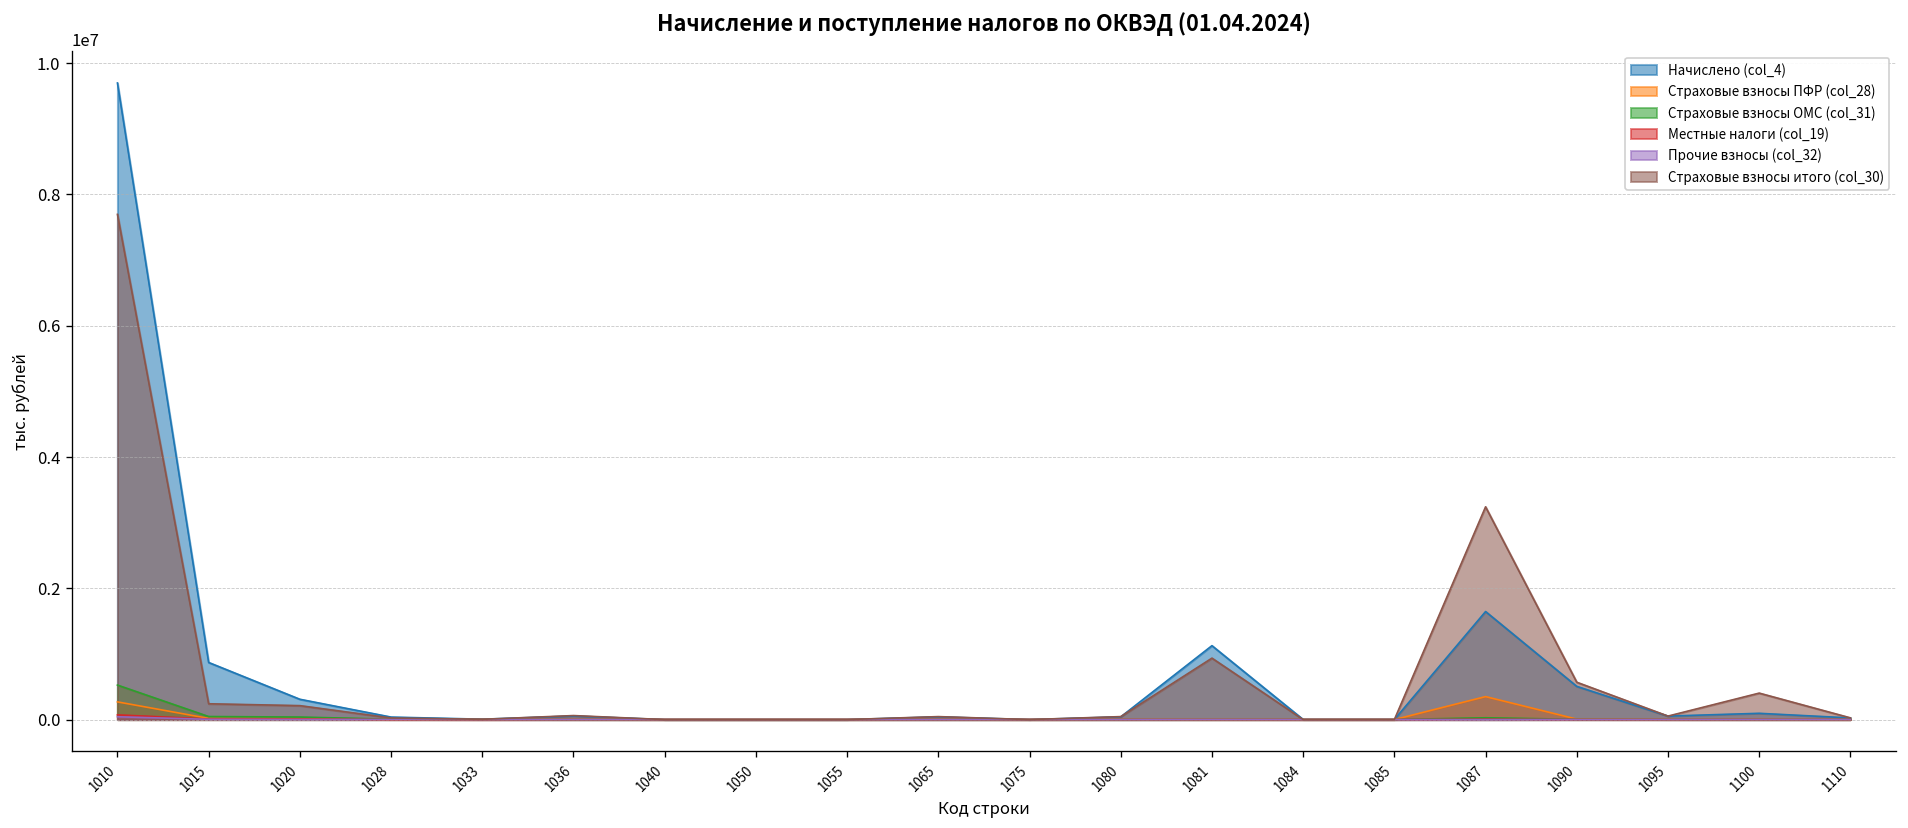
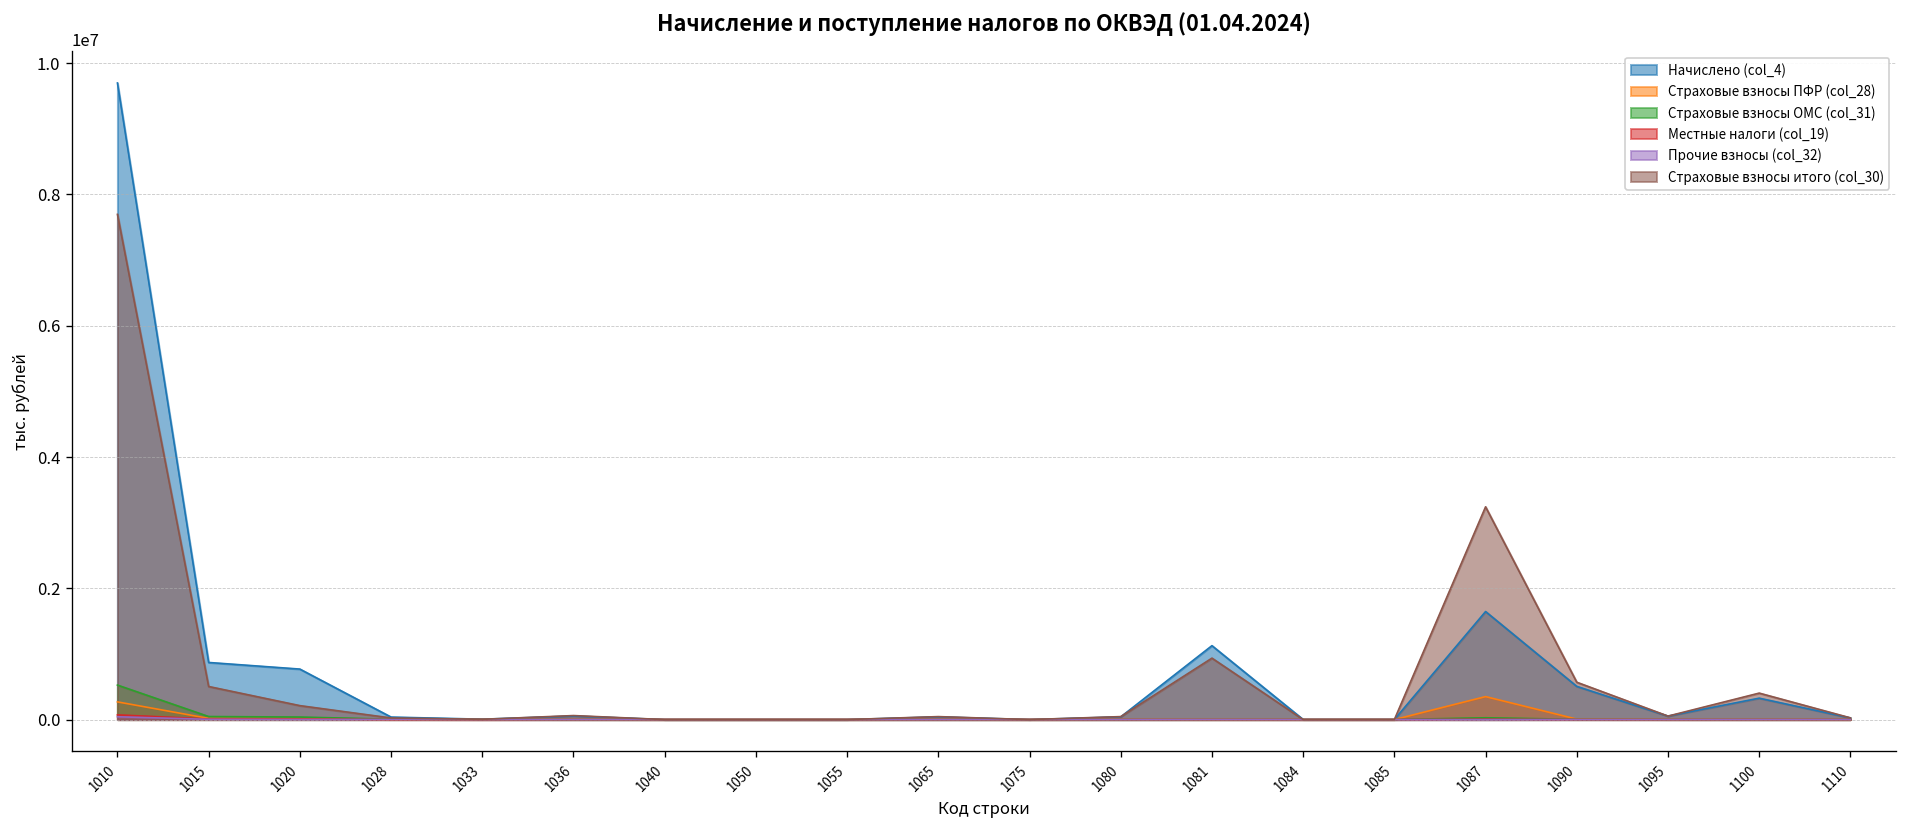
  {
    "Начислено (col_4)": {
      "1010": 9700000,
      "1015": 900000,
-     "1020": 300000,
+     "1020": 800000,
      "1081": 1100000,
      "1087": 1600000,
      "1090": 500000,
-     "1100": 100000
+     "1100": 300000
    },
    "Страховые взносы ПФР (col_28)": {
      "1010": 300000,
      "1087": 400000
    },
    "Страховые взносы ОМС (col_31)": {
      "1010": 500000
    },
    "Страховые взносы итого (col_30)": {
      "1010": 7700000,
-     "1015": 200000,
+     "1015": 500000,
      "1020": 200000,
      "1081": 900000,
      "1087": 3200000,
      "1090": 600000,
      "1100": 400000
    }
  }
